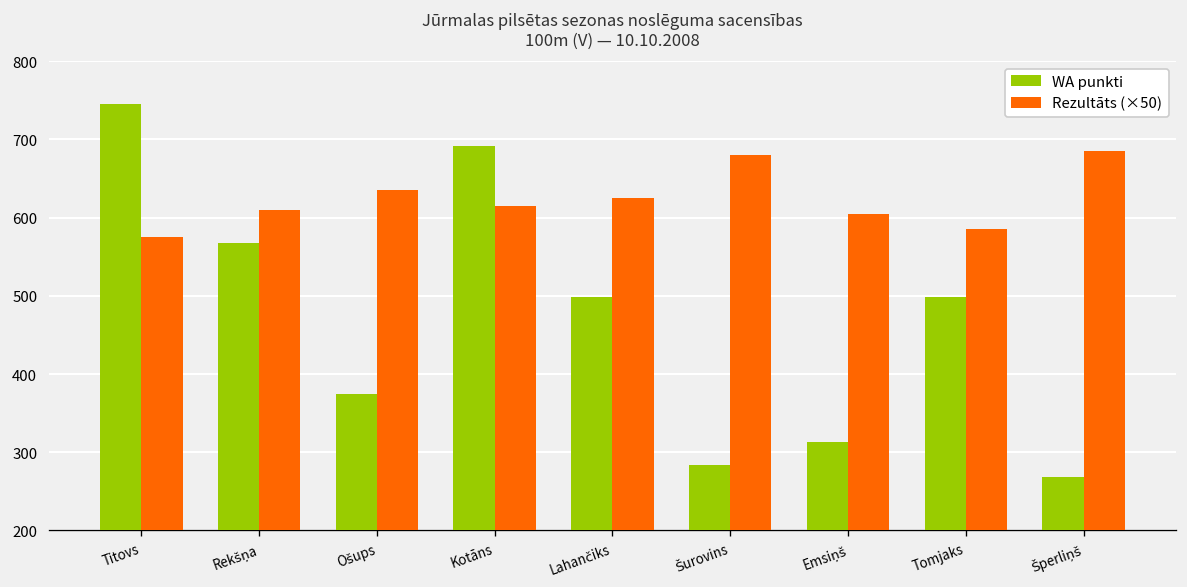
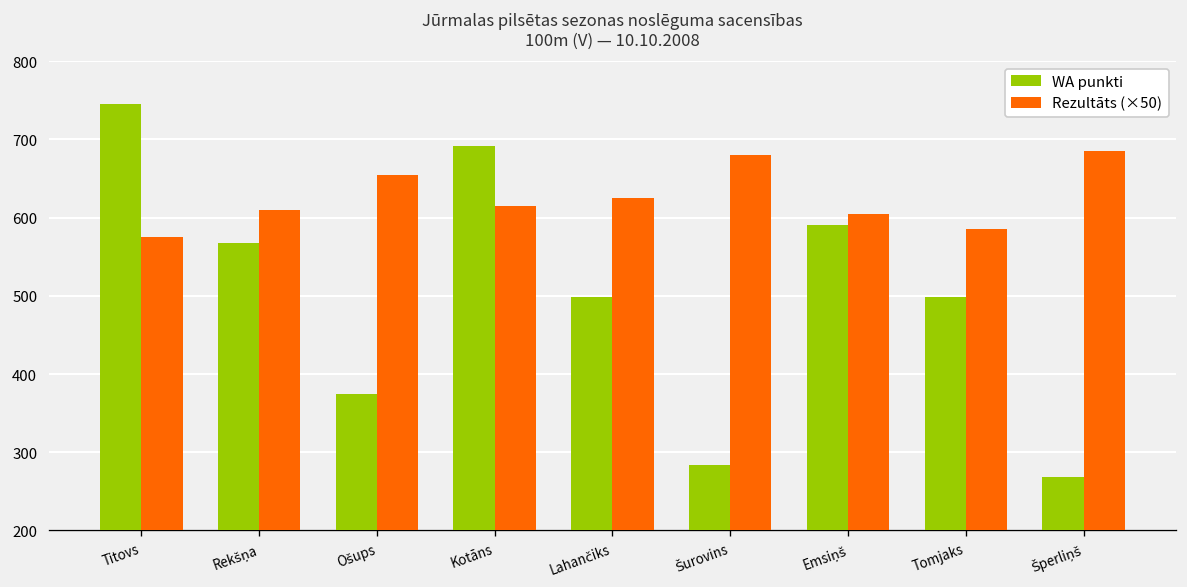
  {
    "WA punkti": {
      "Titovs": 750,
      "Rekšņa": 570,
      "Ošups": 370,
      "Kotāns": 690,
      "Lahančiks": 500,
      "Šurovins": 280,
-     "Emsiņš": 310,
+     "Emsiņš": 590,
      "Tomjaks": 500,
      "Šperliņš": 270
    },
    "Rezultāts (×50)": {
      "Titovs": 580,
      "Rekšņa": 610,
-     "Ošups": 640,
+     "Ošups": 660,
      "Kotāns": 620,
      "Lahančiks": 630,
      "Šurovins": 680,
      "Emsiņš": 610,
      "Tomjaks": 590,
      "Šperliņš": 690
    }
  }
